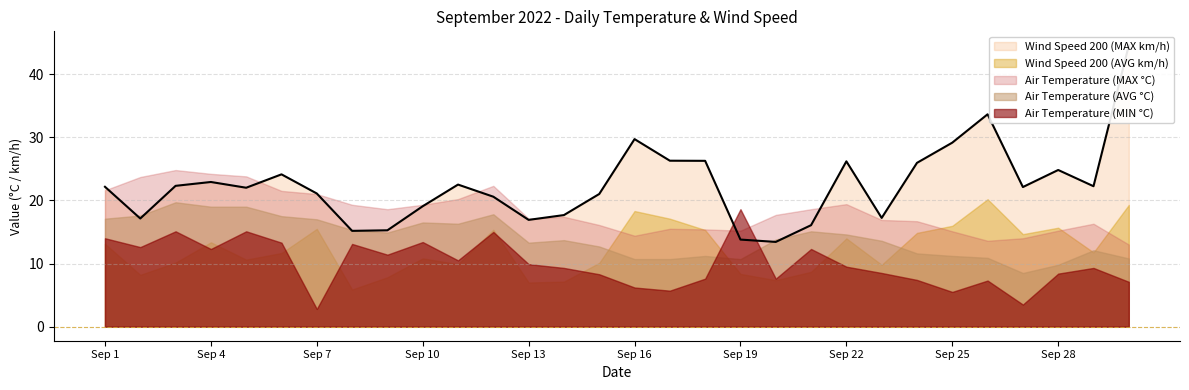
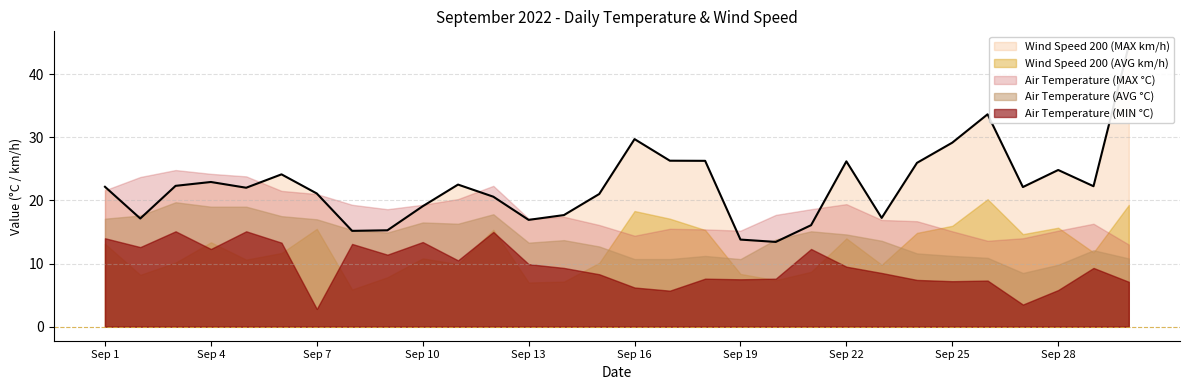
  {
    "Air Temperature (MIN °C)": {
      "Sep 1": 14,
      "Sep 4": 12,
      "Sep 7": 3,
      "Sep 10": 13,
      "Sep 13": 10,
      "Sep 16": 6,
-     "Sep 19": 19,
+     "Sep 19": 8,
      "Sep 22": 10,
-     "Sep 25": 6,
-     "Sep 28": 8
+     "Sep 25": 7,
+     "Sep 28": 6
    }
  }
